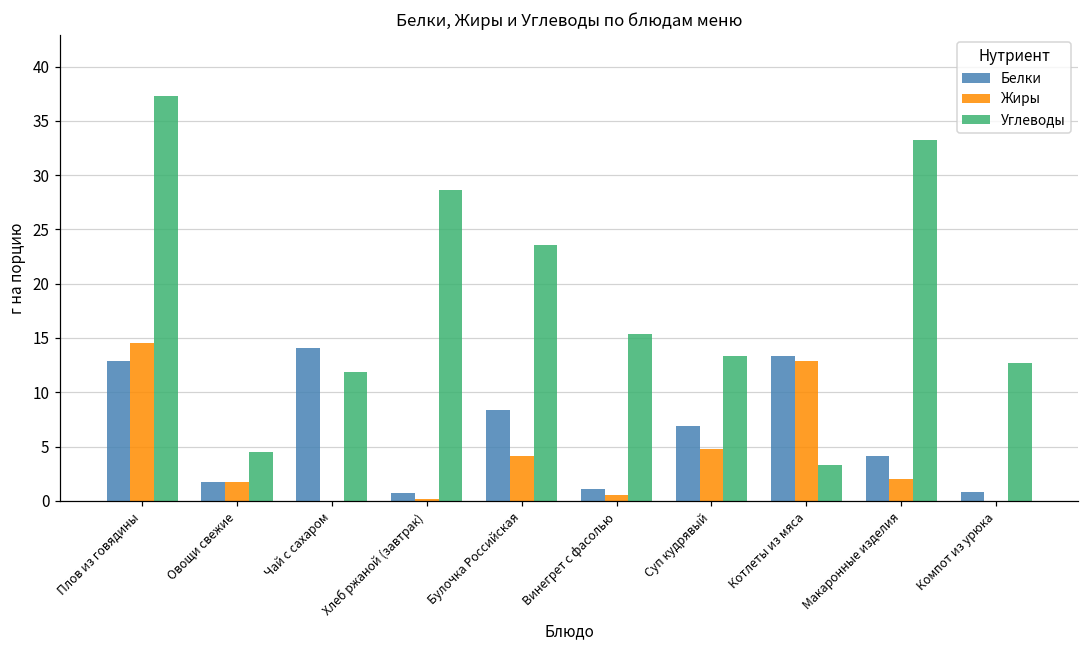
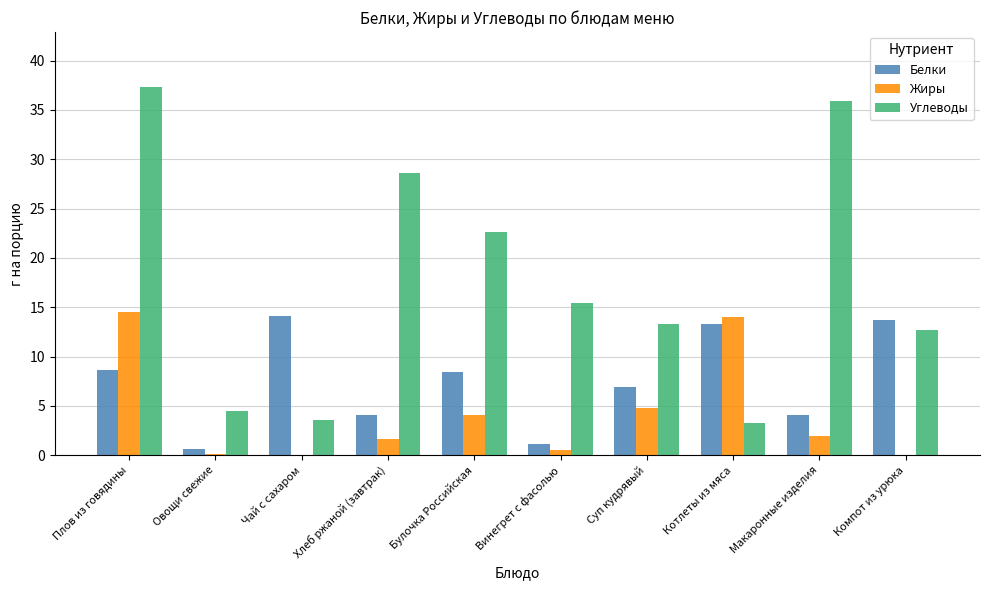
  {
    "Белки": {
-     "Плов из говядины": 13,
-     "Овощи свежие": 2,
+     "Плов из говядины": 9,
+     "Овощи свежие": 1,
      "Чай с сахаром": 14,
-     "Хлеб ржаной (завтрак)": 1,
+     "Хлеб ржаной (завтрак)": 4,
      "Булочка Российская": 8,
      "Винегрет с фасолью": 1,
      "Суп кудрявый": 7,
      "Котлеты из мяса": 13,
      "Макаронные изделия": 4,
-     "Компот из урюка": 1
+     "Компот из урюка": 14
    },
    "Жиры": {
      "Плов из говядины": 15,
-     "Овощи свежие": 2,
+     "Овощи свежие": 0,
      "Чай с сахаром": 0,
-     "Хлеб ржаной (завтрак)": 0,
+     "Хлеб ржаной (завтрак)": 2,
      "Булочка Российская": 4,
      "Винегрет с фасолью": 1,
      "Суп кудрявый": 5,
-     "Котлеты из мяса": 13,
+     "Котлеты из мяса": 14,
      "Макаронные изделия": 2,
      "Компот из урюка": 0
    },
    "Углеводы": {
      "Плов из говядины": 37,
      "Овощи свежие": 5,
-     "Чай с сахаром": 12,
+     "Чай с сахаром": 4,
      "Хлеб ржаной (завтрак)": 29,
-     "Булочка Российская": 24,
+     "Булочка Российская": 23,
      "Винегрет с фасолью": 15,
      "Суп кудрявый": 13,
      "Котлеты из мяса": 3,
-     "Макаронные изделия": 33,
+     "Макаронные изделия": 36,
      "Компот из урюка": 13
    }
  }
